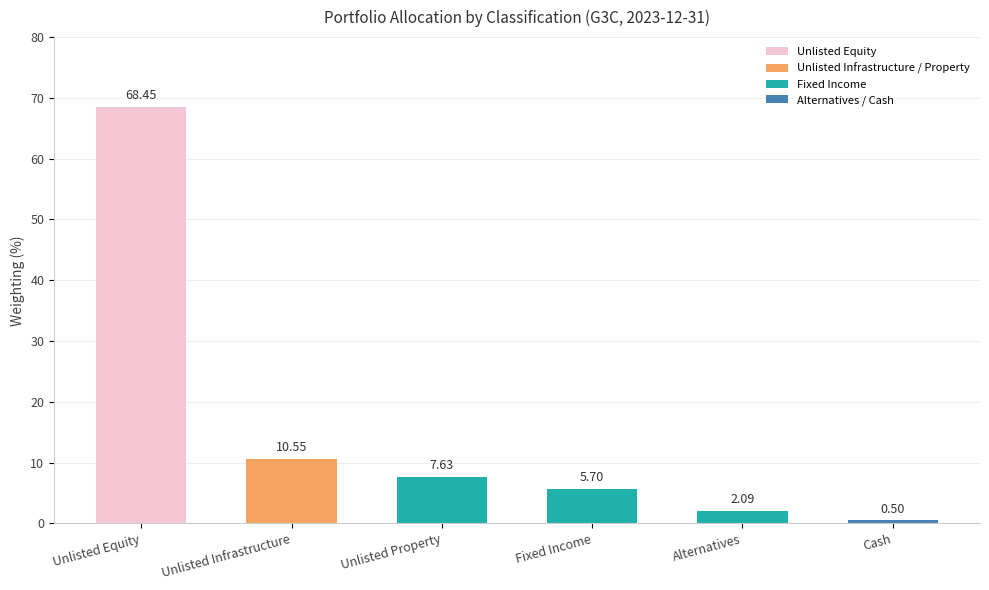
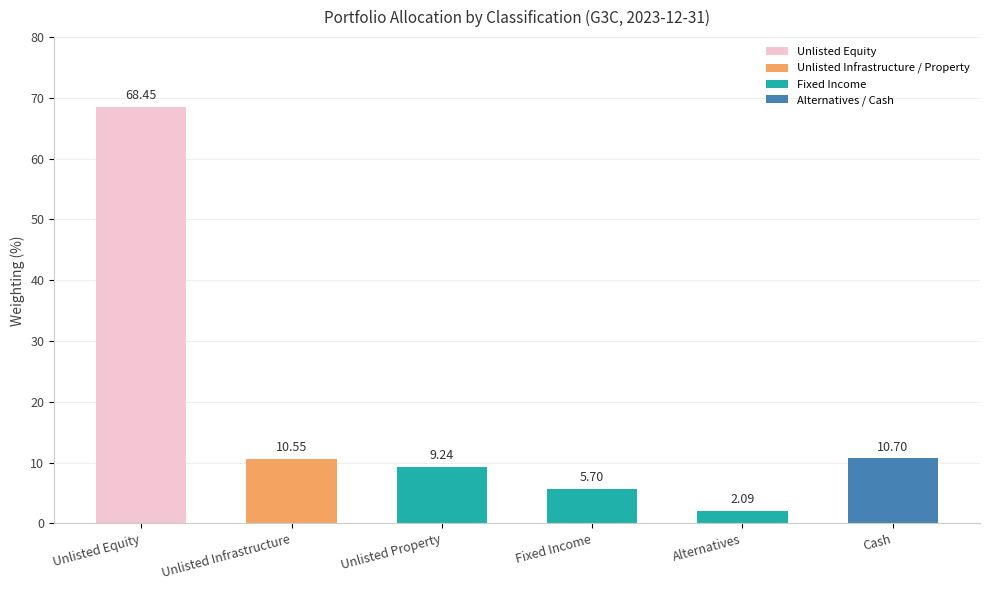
  {
    "Unlisted Equity": 68.45,
    "Unlisted Infrastructure": 10.55,
-   "Unlisted Property": 7.63,
+   "Unlisted Property": 9.24,
    "Fixed Income": 5.70,
    "Alternatives": 2.09,
-   "Cash": 0.50
+   "Cash": 10.70
  }
